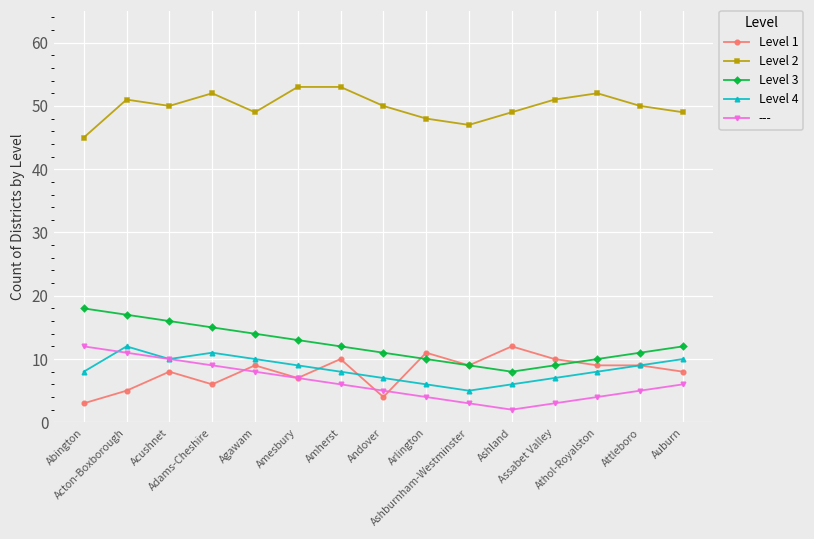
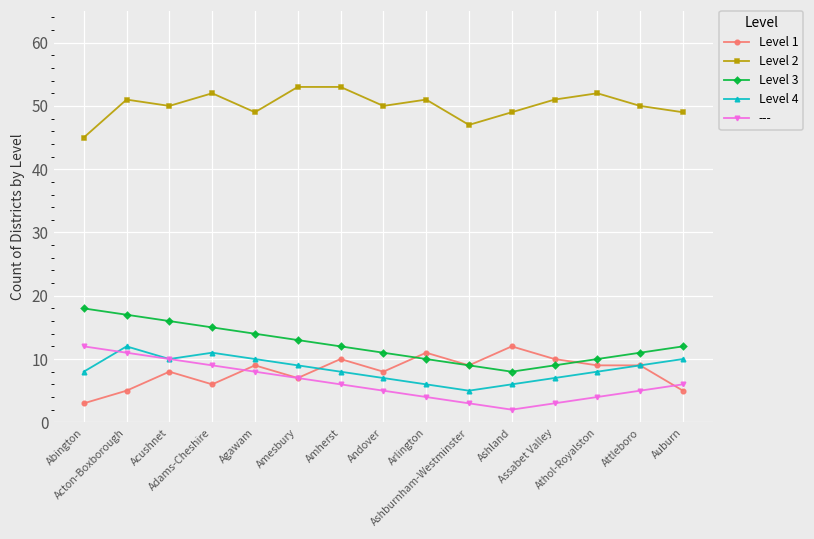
  {
    "Level 1": {
      "Abington": 3,
      "Acton-Boxborough": 5,
      "Acushnet": 8,
      "Adams-Cheshire": 6,
      "Agawam": 9,
      "Amherst": 10,
-     "Andover": 4,
+     "Andover": 8,
      "Arlington": 11,
      "Ashland": 12,
      "Assabet Valley": 10,
      "Athol-Royalston": 9,
-     "Auburn": 8
+     "Auburn": 5
    },
    "Level 2": {
      "Abington": 45,
      "Acton-Boxborough": 51,
      "Acushnet": 50,
      "Adams-Cheshire": 52,
      "Agawam": 49,
      "Amesbury": 53,
      "Amherst": 53,
      "Andover": 50,
-     "Arlington": 48,
+     "Arlington": 51,
      "Ashburnham-Westminster": 47,
      "Ashland": 49,
      "Assabet Valley": 51,
      "Athol-Royalston": 52,
      "Attleboro": 50,
      "Auburn": 49
    },
    "Level 3": {
      "Abington": 18,
      "Acton-Boxborough": 17,
      "Acushnet": 16,
      "Adams-Cheshire": 15,
      "Agawam": 14,
      "Amesbury": 13,
      "Amherst": 12,
      "Andover": 11,
      "Arlington": 10,
      "Ashland": 8,
      "Assabet Valley": 9,
      "Athol-Royalston": 10,
      "Attleboro": 11,
      "Auburn": 12
    },
    "Level 4": {
      "Abington": 8,
      "Acton-Boxborough": 12,
      "Adams-Cheshire": 11,
      "Agawam": 10,
      "Amesbury": 9,
      "Amherst": 8,
      "Andover": 7,
      "Arlington": 6,
      "Ashburnham-Westminster": 5,
      "Ashland": 6,
      "Assabet Valley": 7,
      "Athol-Royalston": 8,
      "Auburn": 10
    },
    "---": {
      "Abington": 12,
      "Acton-Boxborough": 11,
      "Adams-Cheshire": 9,
      "Agawam": 8,
      "Amherst": 6,
      "Andover": 5,
      "Arlington": 4,
      "Ashburnham-Westminster": 3,
      "Ashland": 2,
      "Assabet Valley": 3,
      "Athol-Royalston": 4,
      "Attleboro": 5,
      "Auburn": 6
    }
  }
